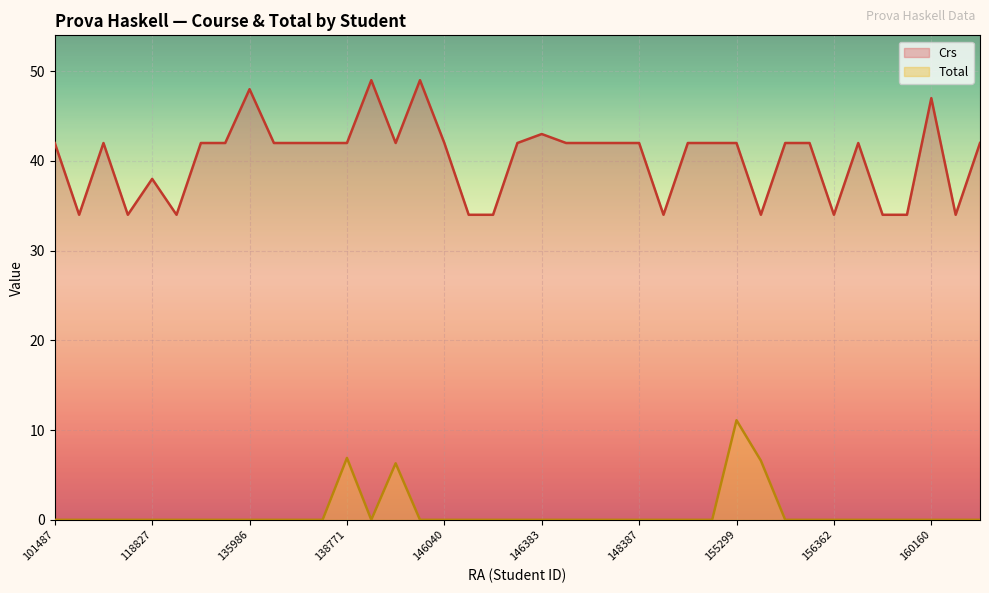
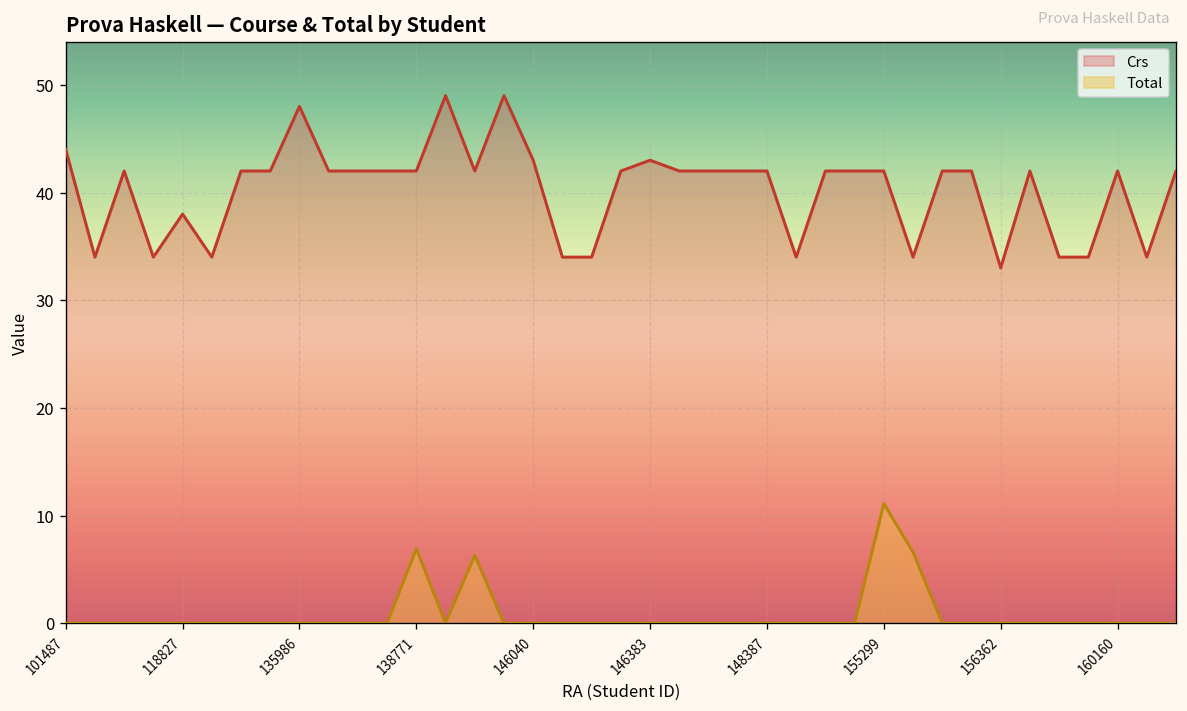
  {
    "Crs": {
-     "101487": 42,
+     "101487": 44,
      "118827": 38,
      "135986": 48,
      "138771": 42,
-     "146040": 42,
+     "146040": 43,
      "146383": 43,
      "148387": 42,
      "155299": 42,
-     "156362": 34,
-     "160160": 47
+     "156362": 33,
+     "160160": 42
    },
    "Total": {
      "101487": 0,
      "118827": 0,
      "135986": 0,
      "138771": 7,
      "146040": 0,
      "146383": 0,
      "148387": 0,
      "155299": 11,
      "156362": 0,
      "160160": 0
    }
  }
